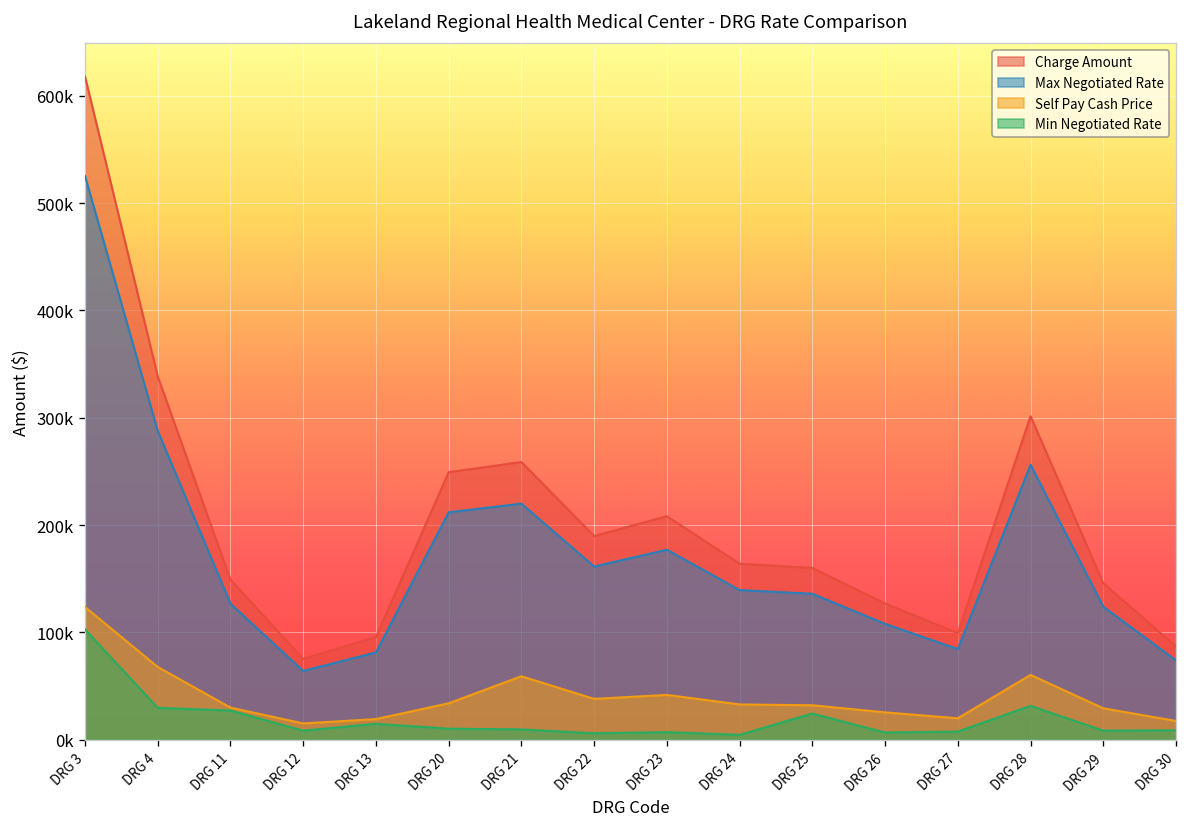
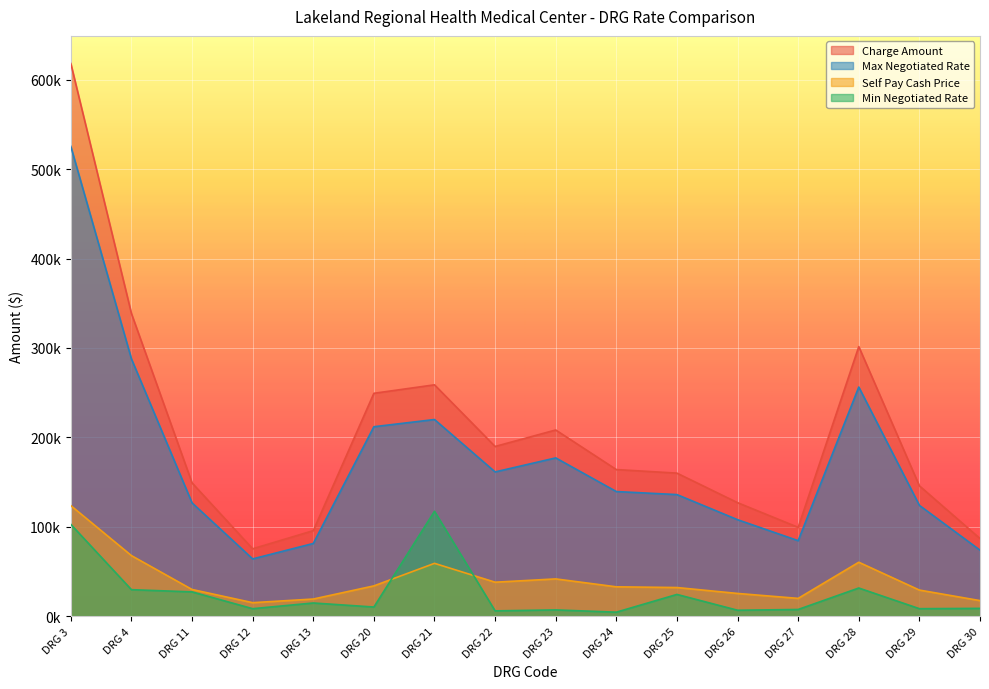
  {
    "Charge Amount": {
      "DRG 3": 620000,
      "DRG 4": 340000,
      "DRG 11": 150000,
      "DRG 12": 80000,
      "DRG 13": 100000,
      "DRG 20": 250000,
      "DRG 21": 260000,
      "DRG 22": 190000,
      "DRG 23": 210000,
      "DRG 24": 160000,
      "DRG 25": 160000,
      "DRG 26": 130000,
      "DRG 27": 100000,
      "DRG 28": 300000,
      "DRG 29": 150000,
      "DRG 30": 90000
    },
    "Max Negotiated Rate": {
      "DRG 3": 530000,
      "DRG 4": 290000,
      "DRG 11": 130000,
      "DRG 12": 60000,
      "DRG 13": 80000,
      "DRG 20": 210000,
      "DRG 21": 220000,
      "DRG 22": 160000,
      "DRG 23": 180000,
      "DRG 24": 140000,
      "DRG 25": 140000,
      "DRG 26": 110000,
      "DRG 27": 80000,
      "DRG 28": 260000,
      "DRG 29": 120000,
      "DRG 30": 70000
    },
    "Self Pay Cash Price": {
      "DRG 3": 120000,
      "DRG 4": 70000,
      "DRG 12": 20000,
      "DRG 13": 20000,
      "DRG 20": 30000,
      "DRG 21": 60000,
      "DRG 22": 40000,
      "DRG 23": 40000,
      "DRG 24": 30000,
      "DRG 25": 30000,
      "DRG 26": 30000,
      "DRG 27": 20000,
      "DRG 28": 60000,
      "DRG 29": 30000,
      "DRG 30": 20000
    },
    "Min Negotiated Rate": {
      "DRG 3": 100000,
      "DRG 4": 30000,
      "DRG 12": 10000,
      "DRG 13": 10000,
      "DRG 20": 10000,
-     "DRG 21": 10000,
+     "DRG 21": 120000,
      "DRG 22": 10000,
      "DRG 23": 10000,
      "DRG 24": 0,
      "DRG 25": 20000,
      "DRG 26": 10000,
      "DRG 27": 10000,
      "DRG 28": 30000,
      "DRG 29": 10000,
      "DRG 30": 10000
    }
  }
